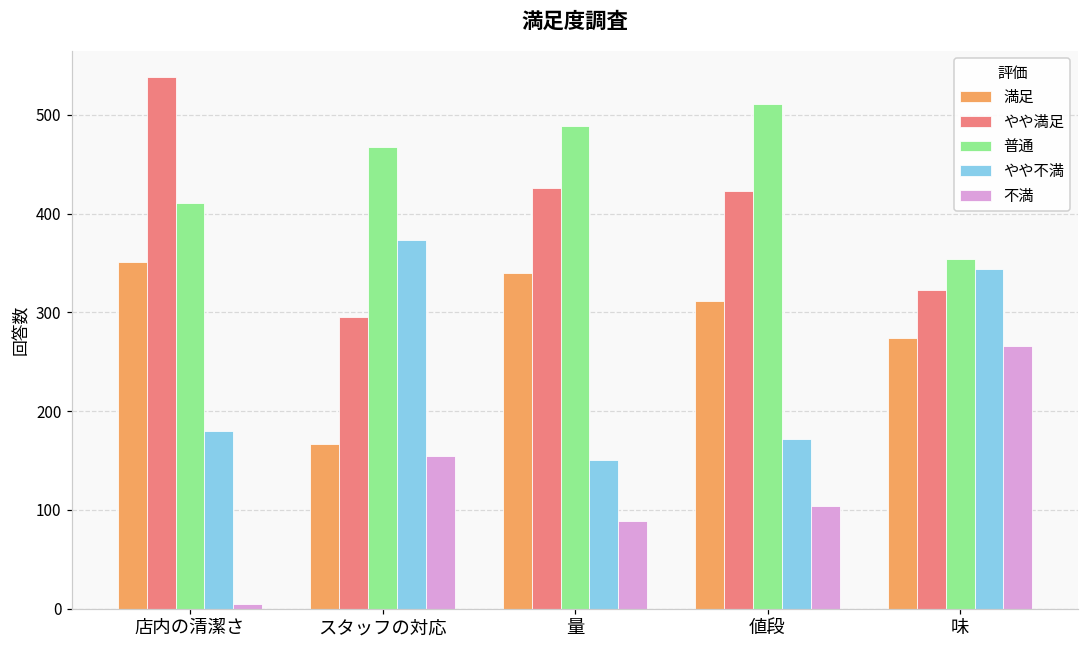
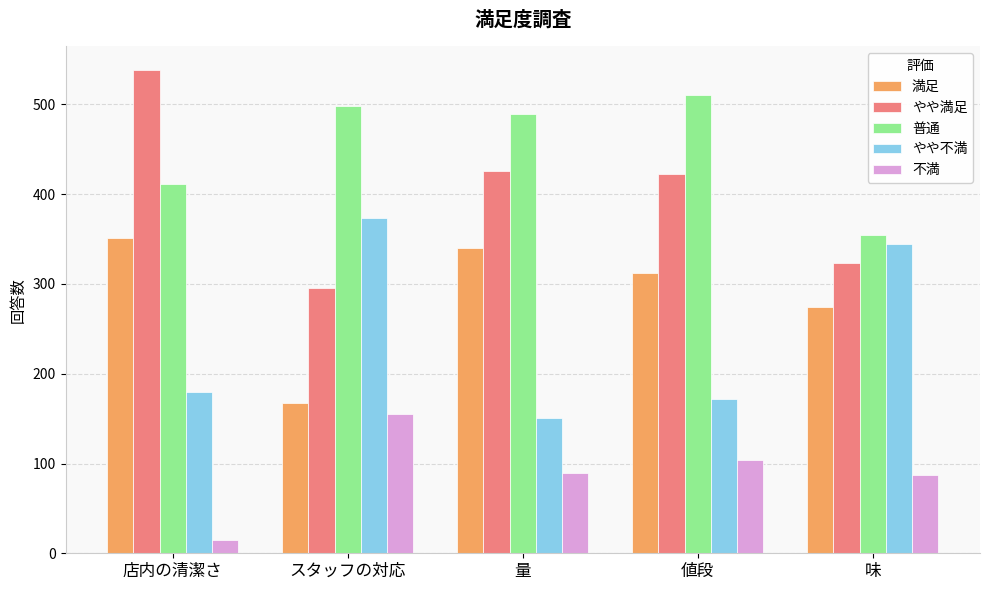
  {
    "普通": {
      "店内の清潔さ": 410,
-     "スタッフの対応": 470,
+     "スタッフの対応": 500,
      "量": 490,
      "値段": 510,
      "味": 350
    },
    "やや不満": {
      "店内の清潔さ": 180,
      "スタッフの対応": 370,
      "量": 150,
      "値段": 170,
      "味": 340
    },
    "不満": {
-     "店内の清潔さ": 10,
+     "店内の清潔さ": 20,
      "スタッフの対応": 160,
      "量": 90,
      "値段": 100,
-     "味": 270
+     "味": 90
    }
  }
